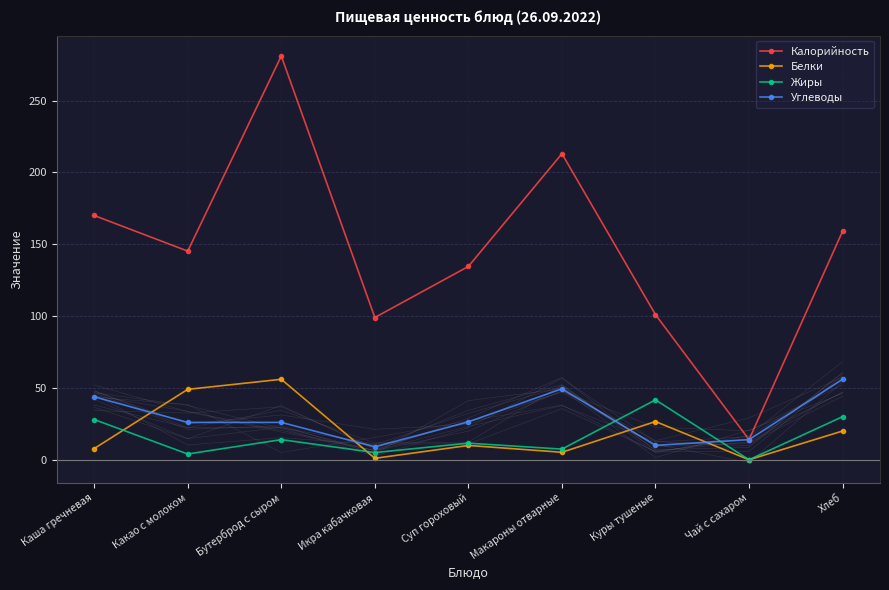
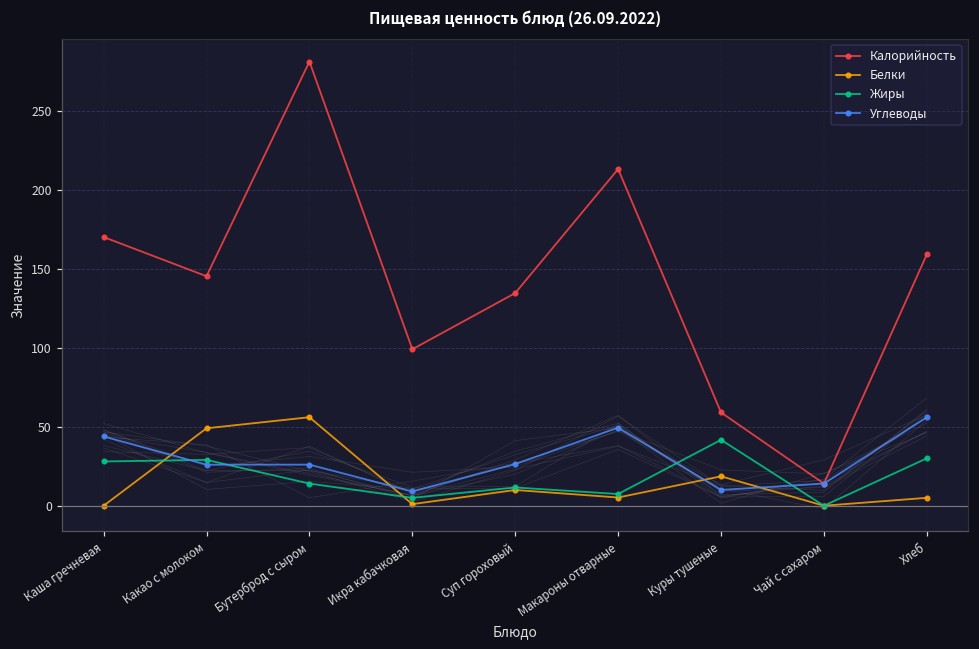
  {
    "Калорийность": {
      "Каша гречневая": 170,
      "Какао с молоком": 145,
      "Бутерброд с сыром": 281,
      "Икра кабачковая": 99,
      "Суп гороховый": 135,
      "Макароны отварные": 213,
-     "Куры тушеные": 101,
+     "Куры тушеные": 59,
      "Хлеб": 159
    },
    "Белки": {
-     "Каша гречневая": 8,
+     "Каша гречневая": 0,
      "Какао с молоком": 49,
      "Бутерброд с сыром": 56,
      "Макароны отварные": 5,
-     "Куры тушеные": 27,
-     "Хлеб": 20
+     "Куры тушеные": 19,
+     "Хлеб": 5
    },
    "Жиры": {
      "Каша гречневая": 28,
-     "Какао с молоком": 4,
+     "Какао с молоком": 29,
      "Макароны отварные": 7,
      "Куры тушеные": 42,
      "Хлеб": 30
    },
    "Углеводы": {
      "Бутерброд с сыром": 26
    }
  }
